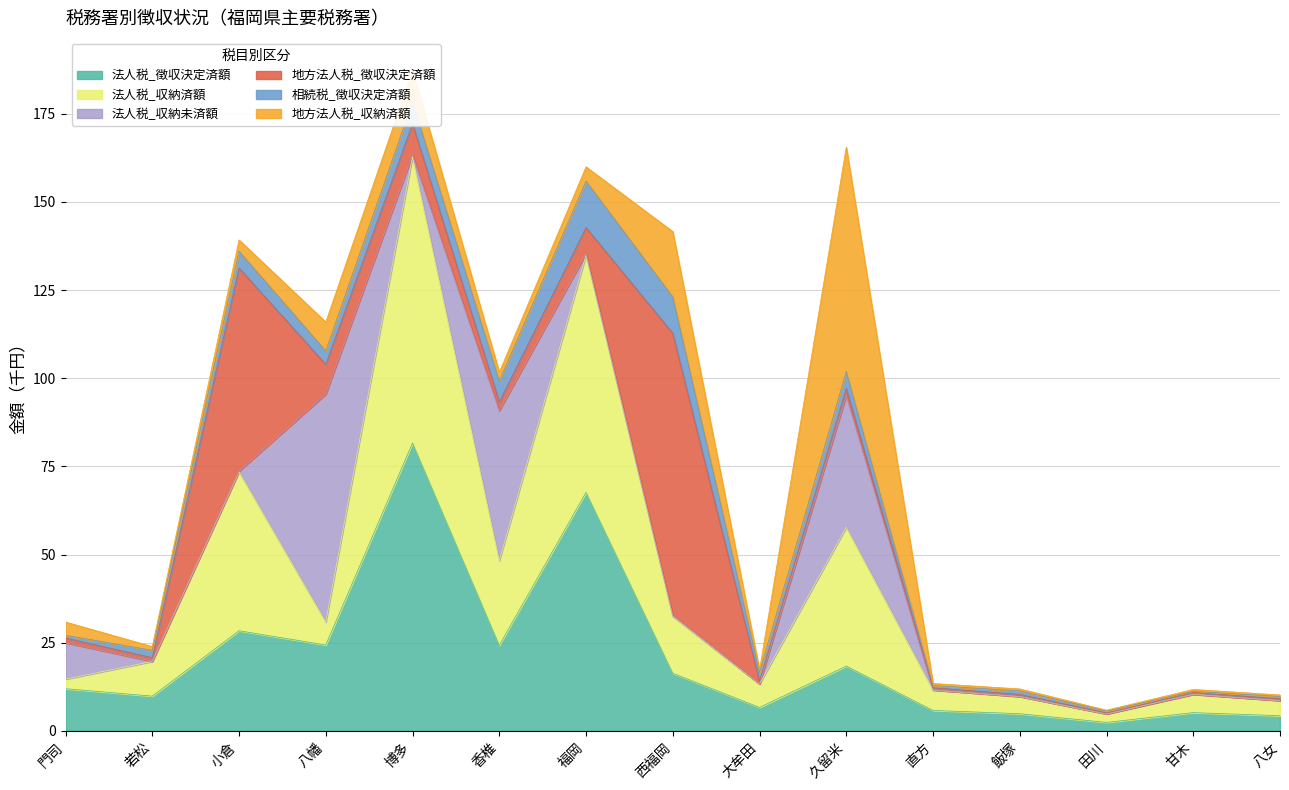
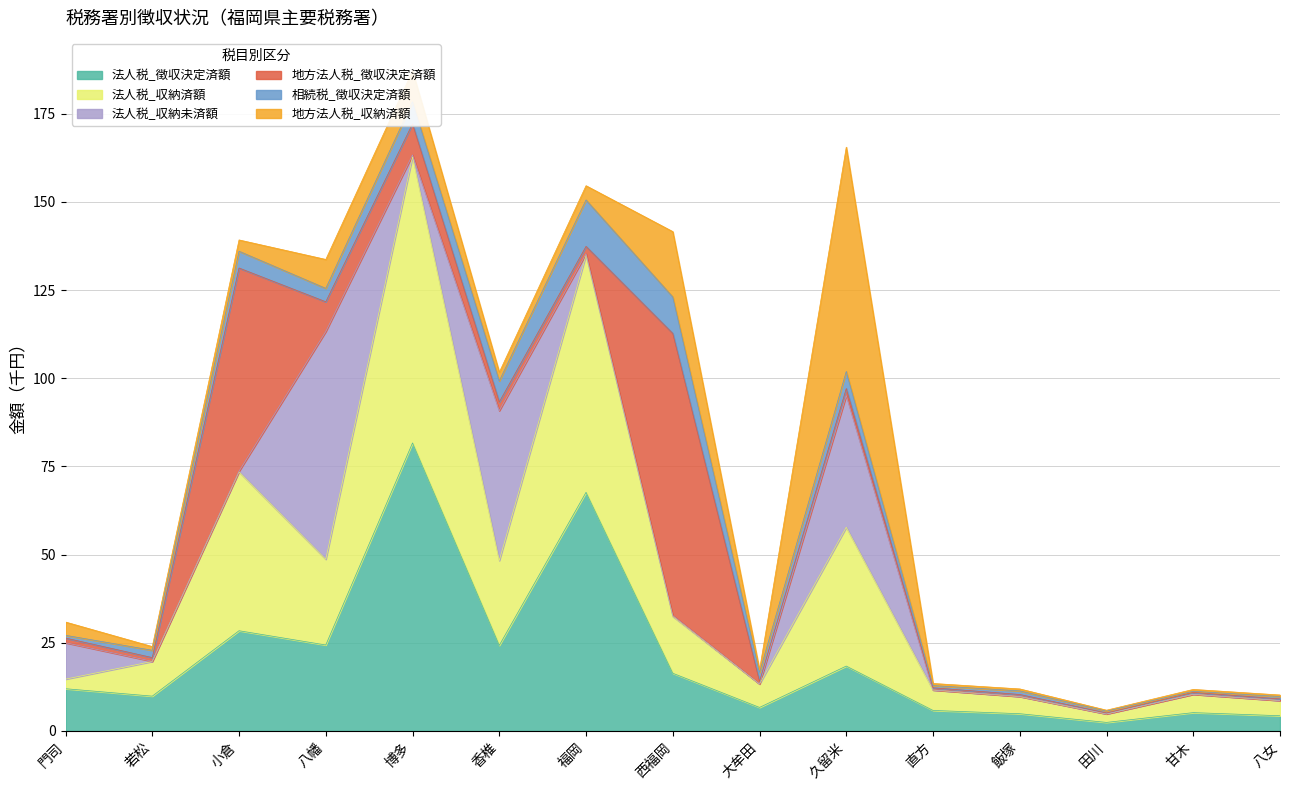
  {
    "法人税_収納済額": {
      "門司": 3,
-     "八幡": 7,
+     "八幡": 24,
      "香椎": 24,
      "久留米": 39
    },
    "法人税_収納未済額": {
      "門司": 10,
      "八幡": 65,
      "香椎": 42,
      "久留米": 37
    },
    "地方法人税_徴収決定済額": {
      "門司": 1,
      "若松": 1,
      "小倉": 58,
      "八幡": 8,
      "香椎": 2,
-     "福岡": 7,
+     "福岡": 2,
      "西福岡": 80,
      "久留米": 2
    },
    "地方法人税_収納済額": {
      "門司": 4,
      "若松": 1,
      "小倉": 3,
      "八幡": 8,
      "香椎": 2,
      "福岡": 4,
      "西福岡": 19,
      "久留米": 64
    }
  }
